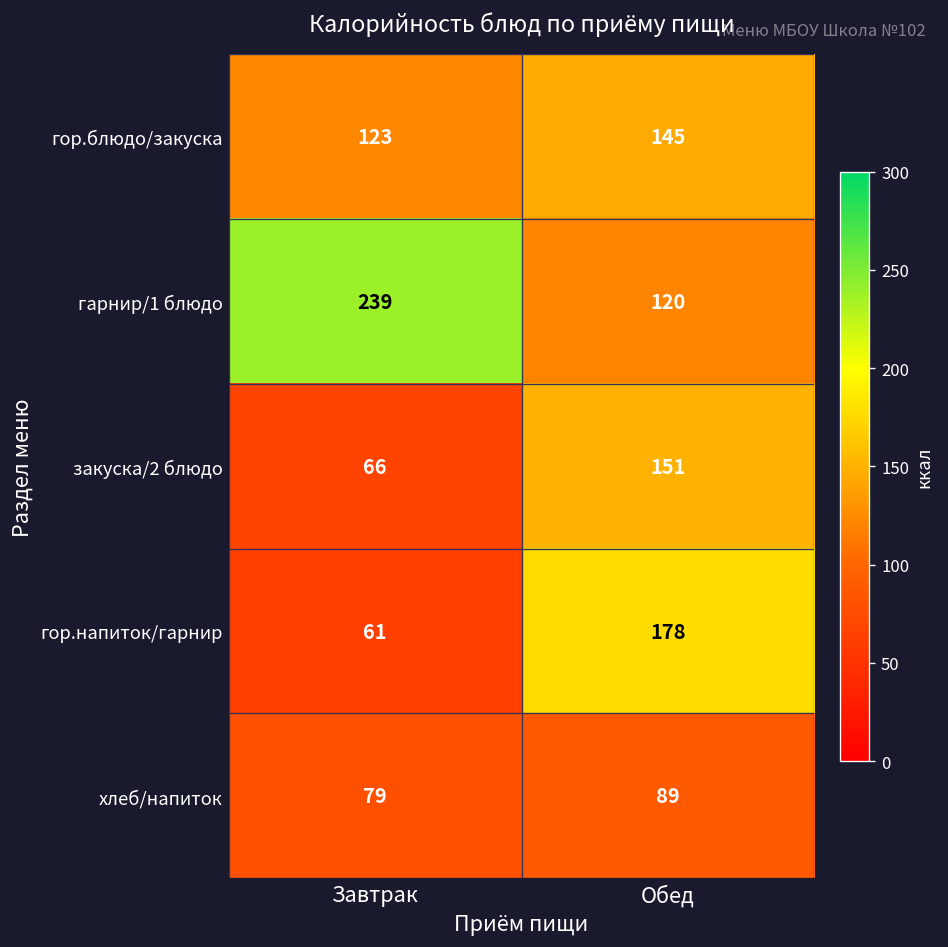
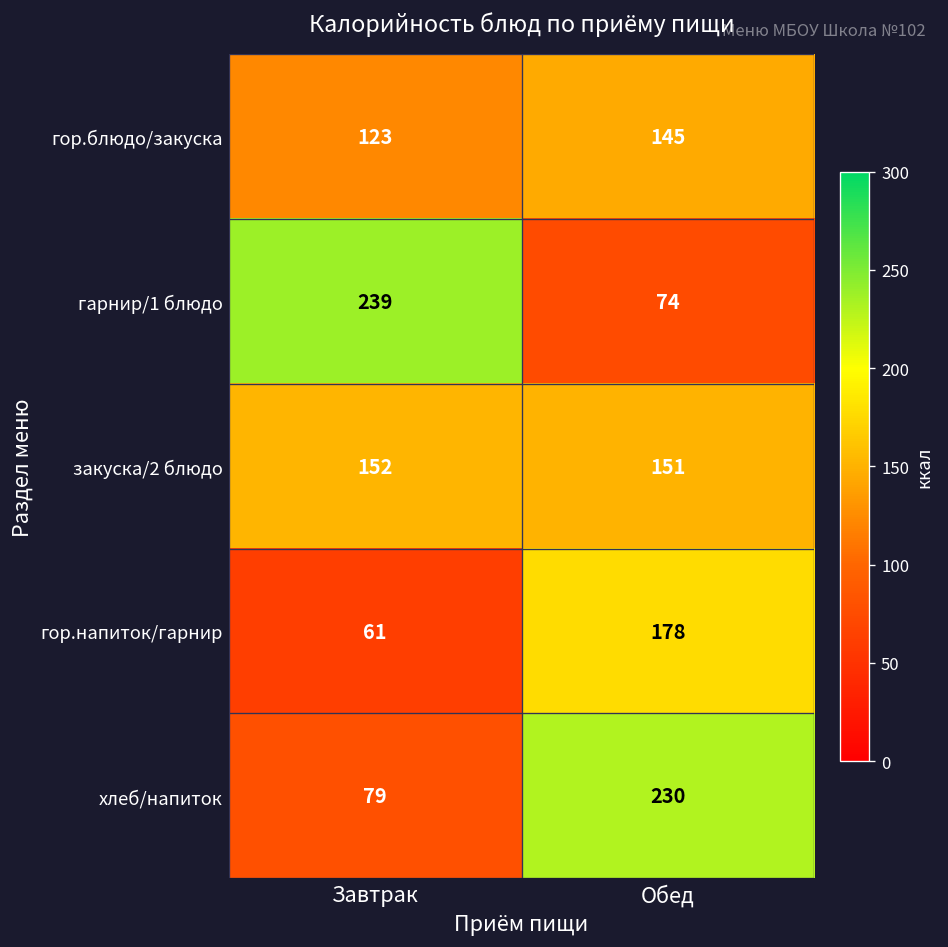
  {
    "гор.блюдо/закуска": {
      "Завтрак": 123,
      "Обед": 145
    },
    "гарнир/1 блюдо": {
      "Завтрак": 239,
-     "Обед": 120
+     "Обед": 74
    },
    "закуска/2 блюдо": {
-     "Завтрак": 66,
+     "Завтрак": 152,
      "Обед": 151
    },
    "гор.напиток/гарнир": {
      "Завтрак": 61,
      "Обед": 178
    },
    "хлеб/напиток": {
      "Завтрак": 79,
-     "Обед": 89
+     "Обед": 230
    }
  }
